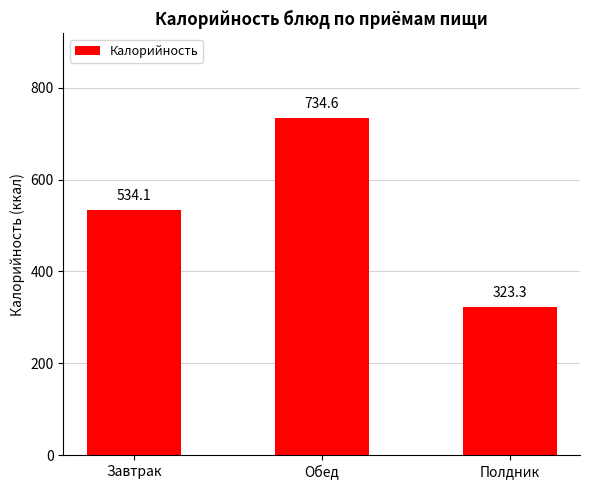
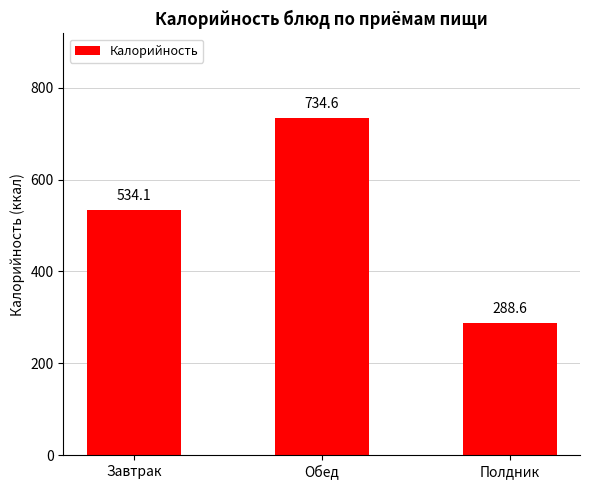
  {
    "Завтрак": 534.1,
    "Обед": 734.6,
-   "Полдник": 323.3
+   "Полдник": 288.6
  }
